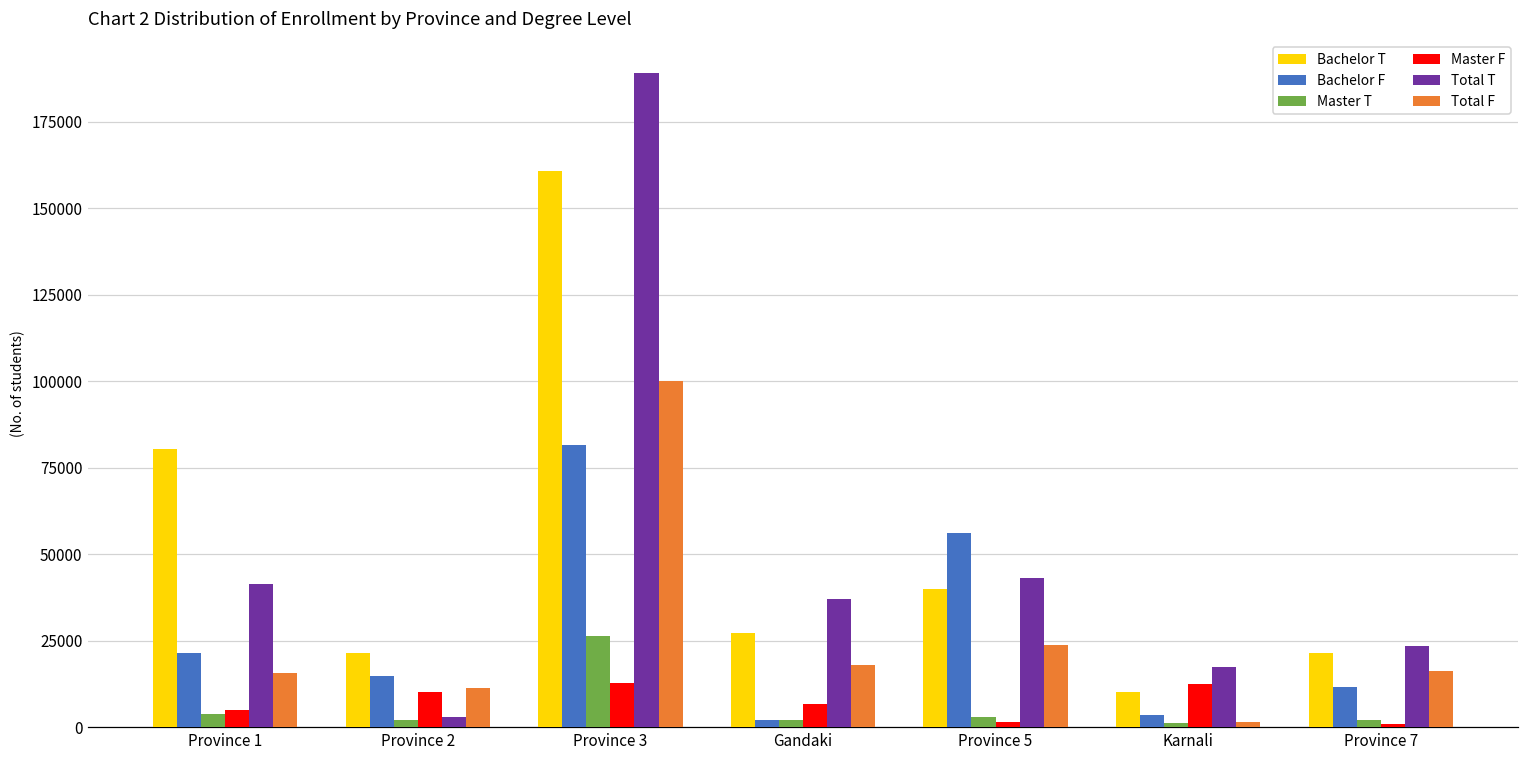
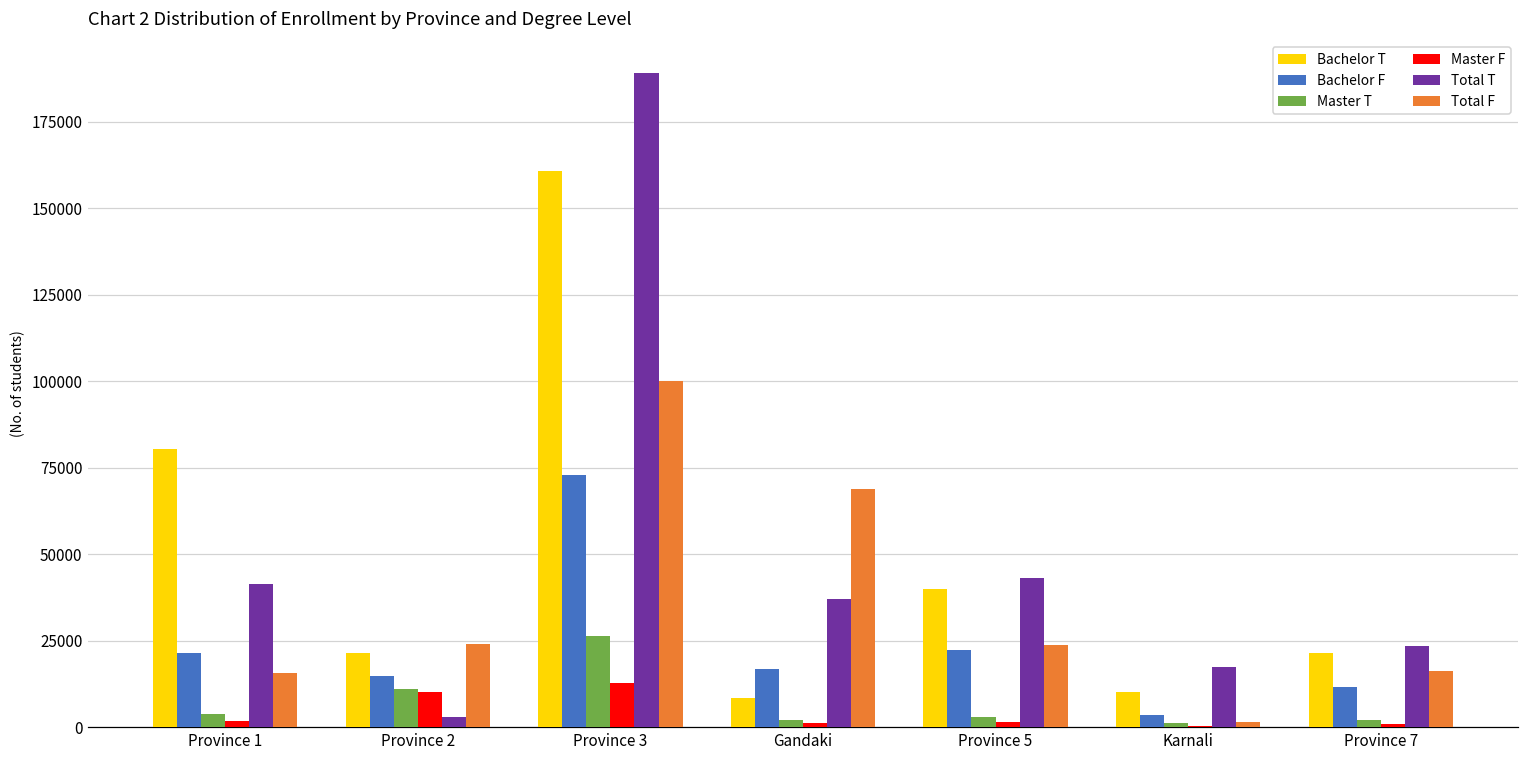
  {
    "Bachelor T": {
      "Province 1": 80000,
      "Province 2": 22000,
      "Province 3": 161000,
-     "Gandaki": 27000,
+     "Gandaki": 9000,
      "Province 5": 40000,
      "Karnali": 10000,
      "Province 7": 22000
    },
    "Bachelor F": {
      "Province 1": 22000,
      "Province 2": 15000,
-     "Province 3": 82000,
-     "Gandaki": 2000,
-     "Province 5": 56000,
+     "Province 3": 73000,
+     "Gandaki": 17000,
+     "Province 5": 22000,
      "Karnali": 4000,
      "Province 7": 12000
    },
    "Master T": {
      "Province 1": 4000,
-     "Province 2": 2000,
+     "Province 2": 11000,
      "Province 3": 26000,
      "Gandaki": 2000,
      "Province 5": 3000,
      "Karnali": 1000,
      "Province 7": 2000
    },
    "Master F": {
-     "Province 1": 5000,
+     "Province 1": 2000,
      "Province 2": 10000,
      "Province 3": 13000,
-     "Gandaki": 7000,
+     "Gandaki": 1000,
      "Province 5": 2000,
-     "Karnali": 12000,
+     "Karnali": 0,
      "Province 7": 1000
    },
    "Total T": {
      "Province 1": 41000,
      "Province 2": 3000,
      "Province 3": 189000,
      "Gandaki": 37000,
      "Province 5": 43000,
      "Karnali": 17000,
      "Province 7": 23000
    },
    "Total F": {
      "Province 1": 16000,
-     "Province 2": 11000,
+     "Province 2": 24000,
      "Province 3": 100000,
-     "Gandaki": 18000,
+     "Gandaki": 69000,
      "Province 5": 24000,
      "Karnali": 1000,
      "Province 7": 16000
    }
  }
